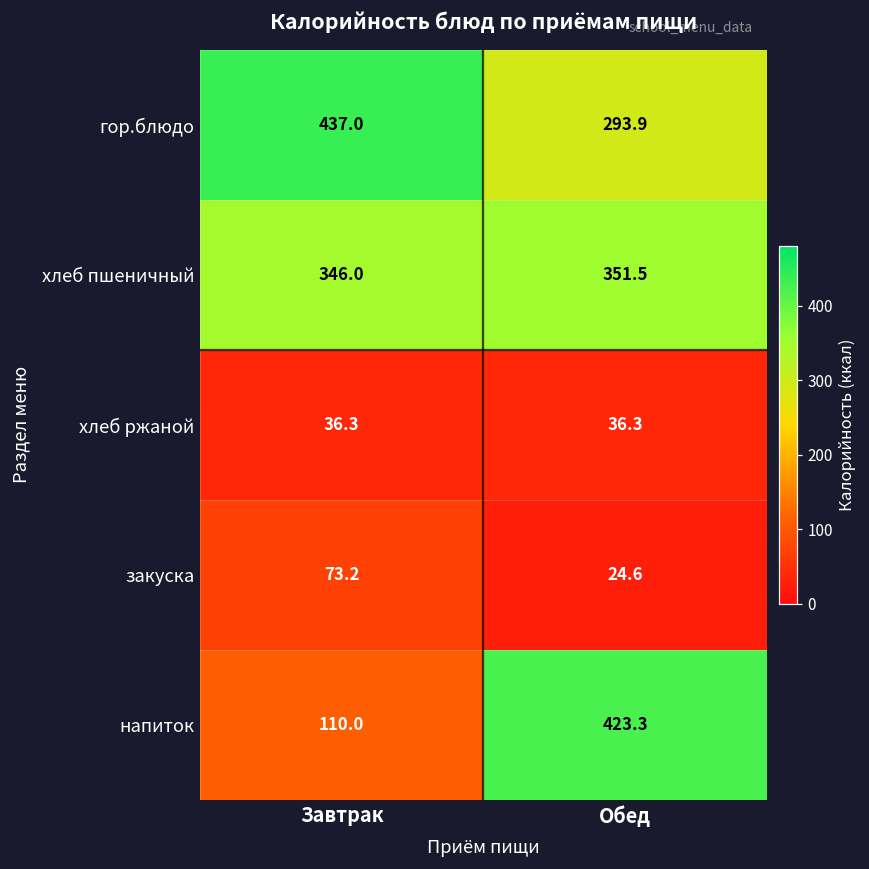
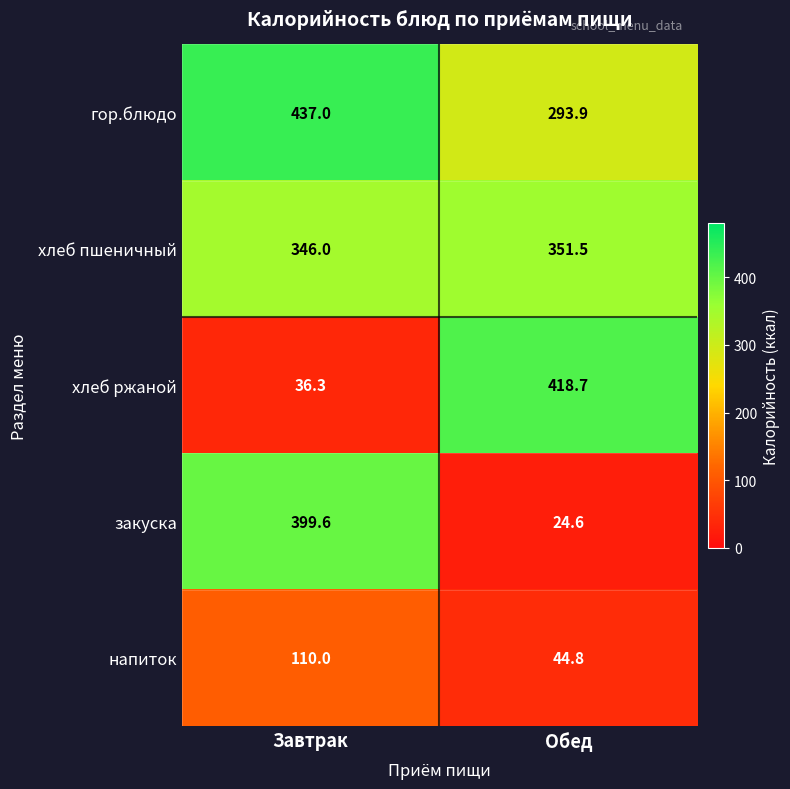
  {
    "гор.блюдо": {
      "Завтрак": 437.0,
      "Обед": 293.9
    },
    "хлеб пшеничный": {
      "Завтрак": 346.0,
      "Обед": 351.5
    },
    "хлеб ржаной": {
      "Завтрак": 36.3,
-     "Обед": 36.3
+     "Обед": 418.7
    },
    "закуска": {
-     "Завтрак": 73.2,
+     "Завтрак": 399.6,
      "Обед": 24.6
    },
    "напиток": {
      "Завтрак": 110.0,
-     "Обед": 423.3
+     "Обед": 44.8
    }
  }
